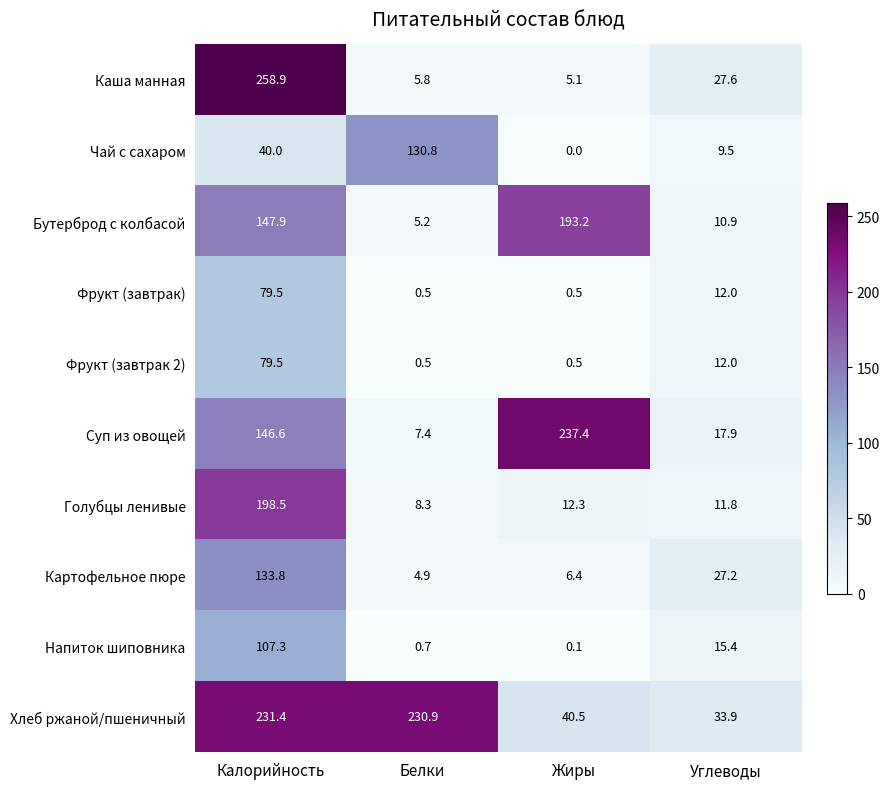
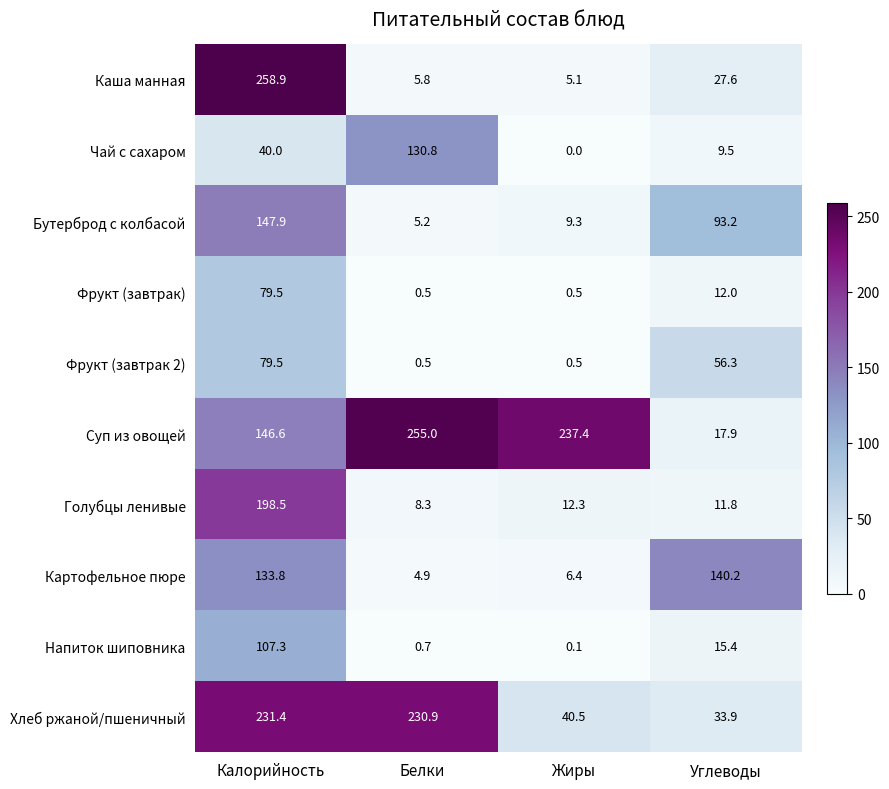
  {
    "Каша манная": {
      "Калорийность": 258.9,
      "Белки": 5.8,
      "Жиры": 5.1,
      "Углеводы": 27.6
    },
    "Чай с сахаром": {
      "Калорийность": 40.0,
      "Белки": 130.8,
      "Жиры": 0.0,
      "Углеводы": 9.5
    },
    "Бутерброд с колбасой": {
      "Калорийность": 147.9,
      "Белки": 5.2,
-     "Жиры": 193.2,
-     "Углеводы": 10.9
+     "Жиры": 9.3,
+     "Углеводы": 93.2
    },
    "Фрукт (завтрак)": {
      "Калорийность": 79.5,
      "Белки": 0.5,
      "Жиры": 0.5,
      "Углеводы": 12.0
    },
    "Фрукт (завтрак 2)": {
      "Калорийность": 79.5,
      "Белки": 0.5,
      "Жиры": 0.5,
-     "Углеводы": 12.0
+     "Углеводы": 56.3
    },
    "Суп из овощей": {
      "Калорийность": 146.6,
-     "Белки": 7.4,
+     "Белки": 255.0,
      "Жиры": 237.4,
      "Углеводы": 17.9
    },
    "Голубцы ленивые": {
      "Калорийность": 198.5,
      "Белки": 8.3,
      "Жиры": 12.3,
      "Углеводы": 11.8
    },
    "Картофельное пюре": {
      "Калорийность": 133.8,
      "Белки": 4.9,
      "Жиры": 6.4,
-     "Углеводы": 27.2
+     "Углеводы": 140.2
    },
    "Напиток шиповника": {
      "Калорийность": 107.3,
      "Белки": 0.7,
      "Жиры": 0.1,
      "Углеводы": 15.4
    },
    "Хлеб ржаной/пшеничный": {
      "Калорийность": 231.4,
      "Белки": 230.9,
      "Жиры": 40.5,
      "Углеводы": 33.9
    }
  }
